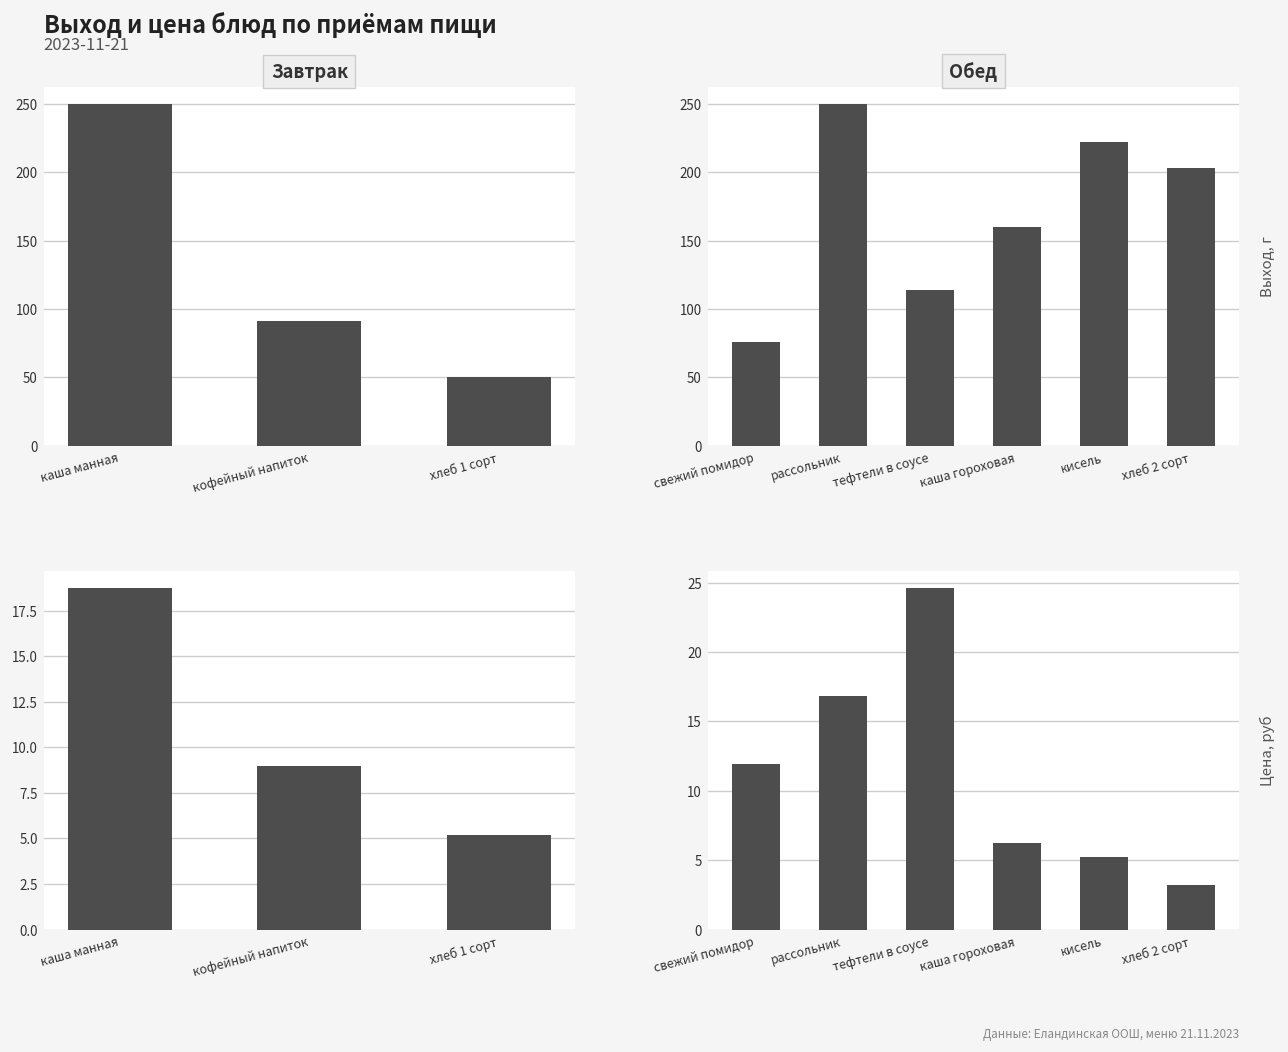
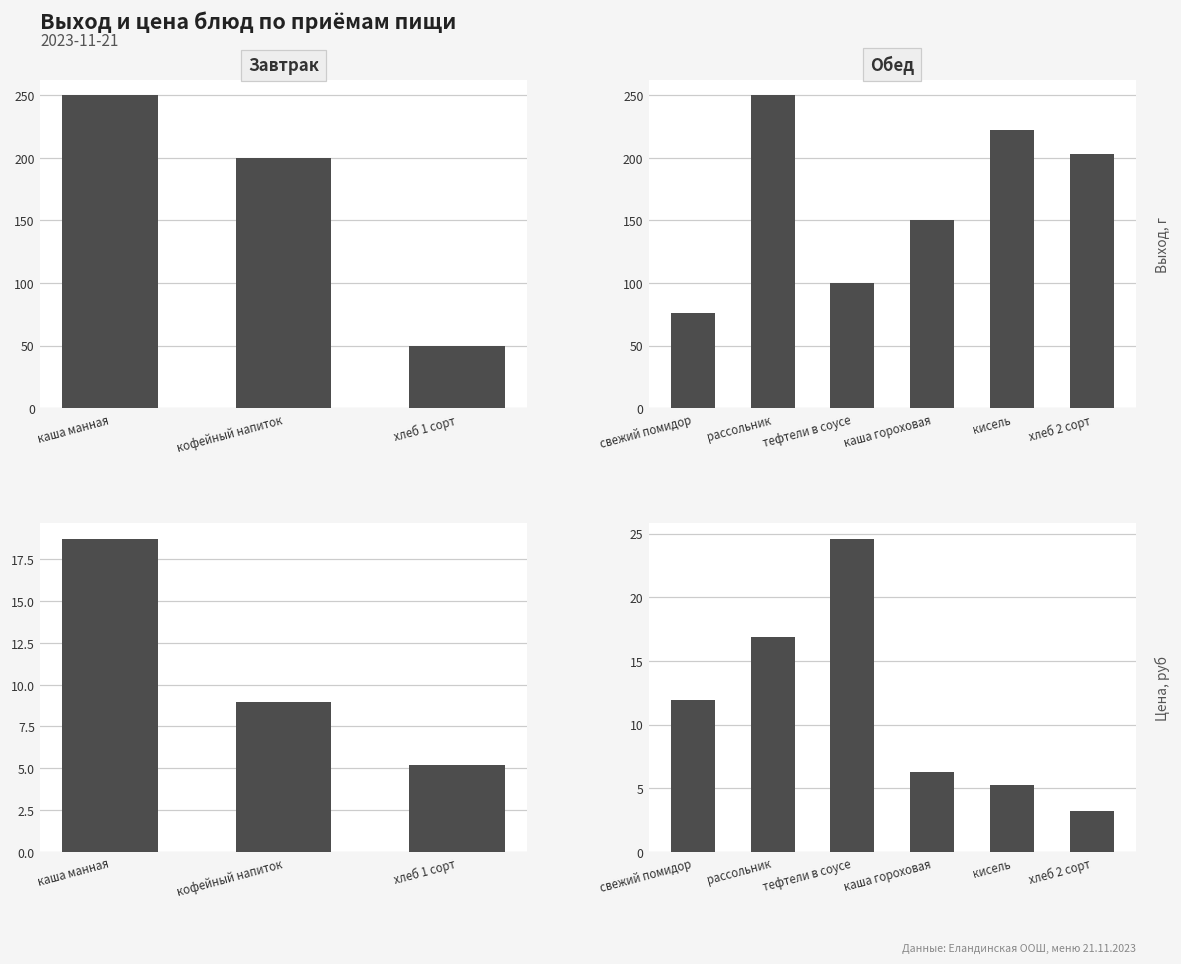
  {
    "Завтрак": {
      "каша манная": 250,
-     "кофейный напиток": 91,
+     "кофейный напиток": 200,
      "хлеб 1 сорт": 50
    },
    "Обед": {
      "свежий помидор": 76,
      "рассольник": 250,
-     "тефтели в соусе": 114,
-     "каша гороховая": 160,
+     "тефтели в соусе": 100,
+     "каша гороховая": 150,
      "кисель": 222,
      "хлеб 2 сорт": 203
    }
  }
